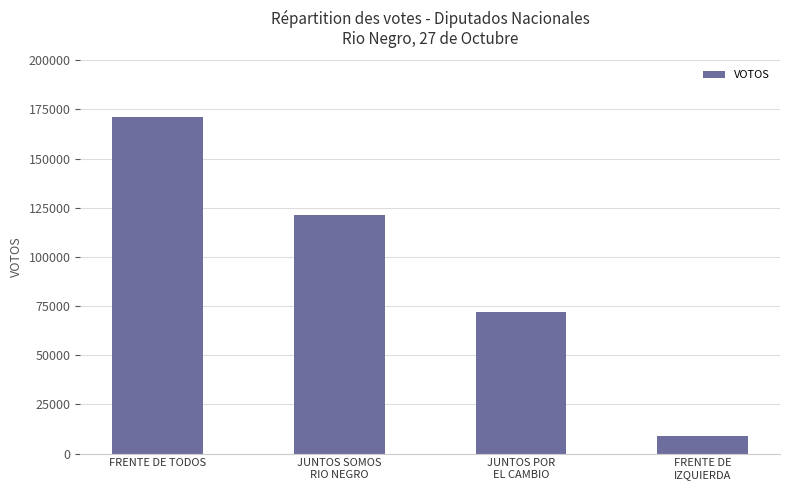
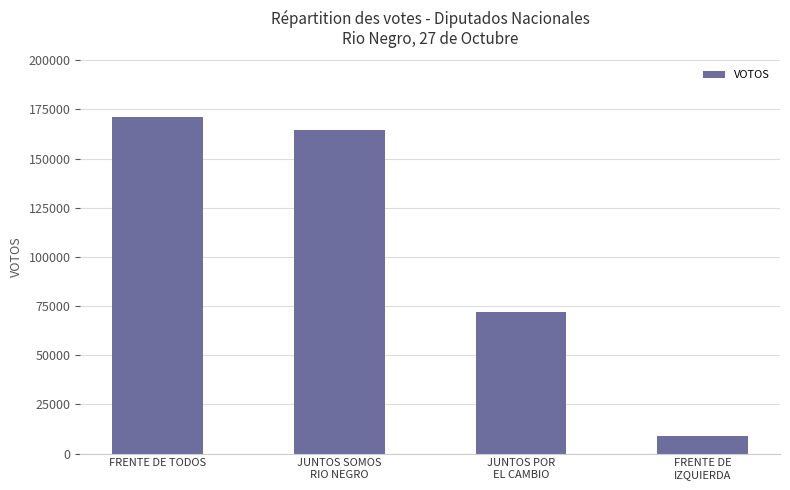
  {
    "FRENTE DE TODOS": 171000,
-   "JUNTOS SOMOS RIO NEGRO": 121000,
+   "JUNTOS SOMOS RIO NEGRO": 164000,
    "JUNTOS POR EL CAMBIO": 72000,
    "FRENTE DE IZQUIERDA": 9000
  }
